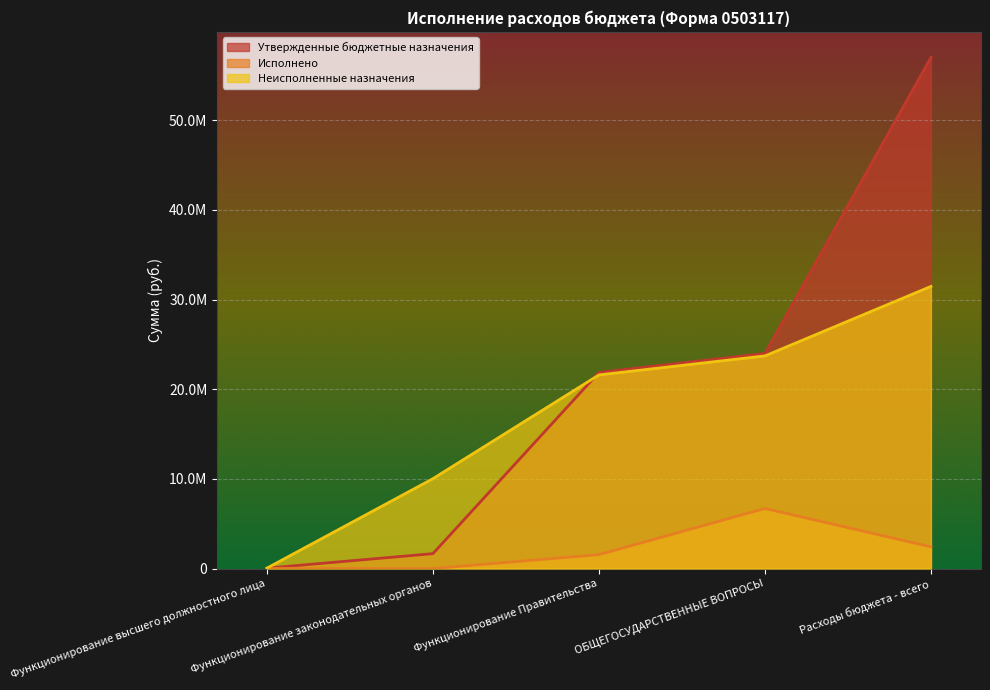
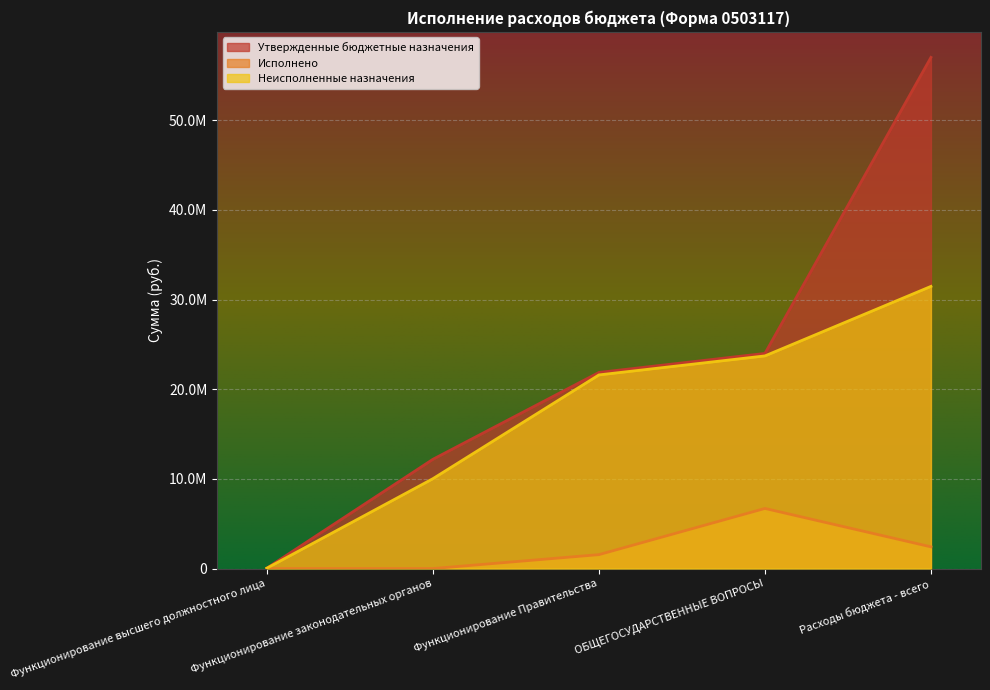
  {
    "Утвержденные бюджетные назначения": {
-     "Функционирование законодательных органов": 2000000,
+     "Функционирование законодательных органов": 12000000,
      "Расходы бюджета - всего": 57000000
    },
    "Исполнено": {
      "Функционирование законодательных органов": 0,
      "Функционирование Правительства": 2000000,
      "ОБЩЕГОСУДАРСТВЕННЫЕ ВОПРОСЫ": 7000000,
      "Расходы бюджета - всего": 2000000
    },
    "Неисполненные назначения": {
      "Функционирование законодательных органов": 10000000,
      "Расходы бюджета - всего": 31000000
    }
  }
